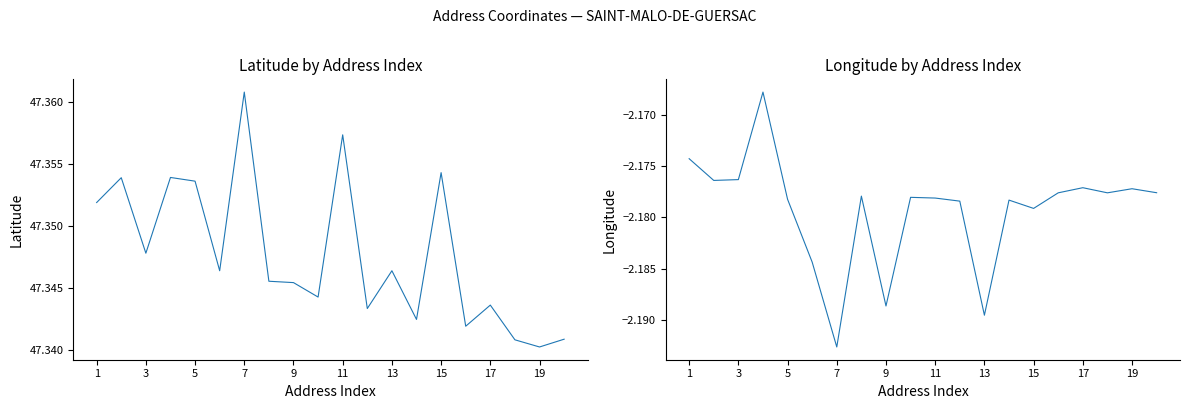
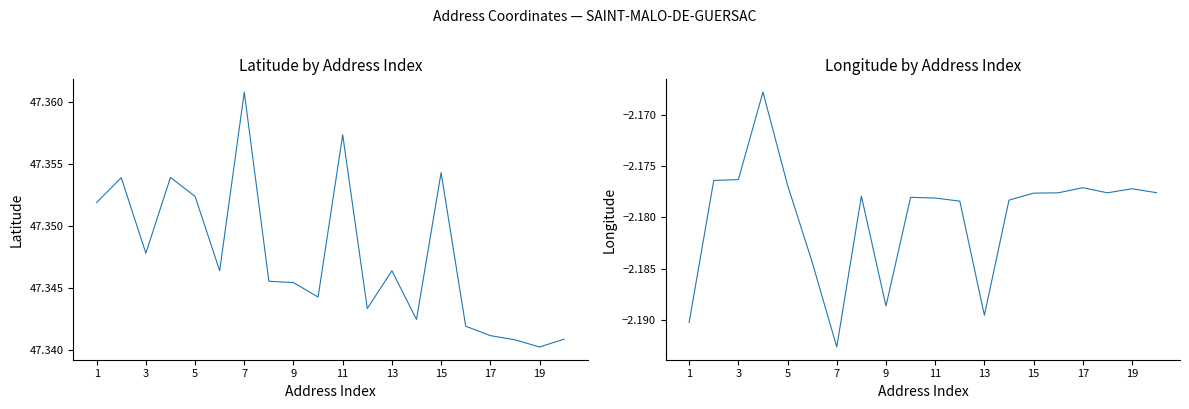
  {
    "Latitude by Address Index": {
      "1": 47.3519,
      "3": 47.3478,
-     "5": 47.3536,
+     "5": 47.3524,
      "7": 47.3608,
      "9": 47.3454,
      "11": 47.3574,
      "13": 47.3464,
      "15": 47.3543,
-     "17": 47.3436,
+     "17": 47.3411,
      "19": 47.3402
    },
    "Longitude by Address Index": {
-     "1": -2.1743,
+     "1": -2.1902,
      "3": -2.1763,
-     "5": -2.1782,
+     "5": -2.1769,
      "7": -2.1926,
      "9": -2.1886,
      "11": -2.1781,
      "13": -2.1895,
-     "15": -2.1791,
+     "15": -2.1776,
      "17": -2.1771,
      "19": -2.1772
    }
  }
